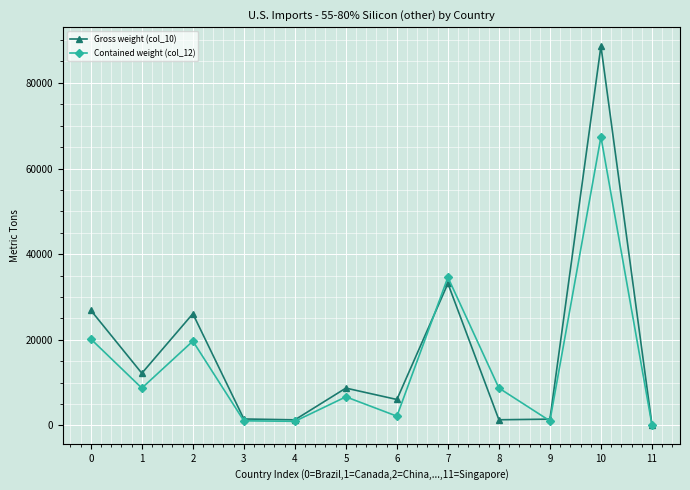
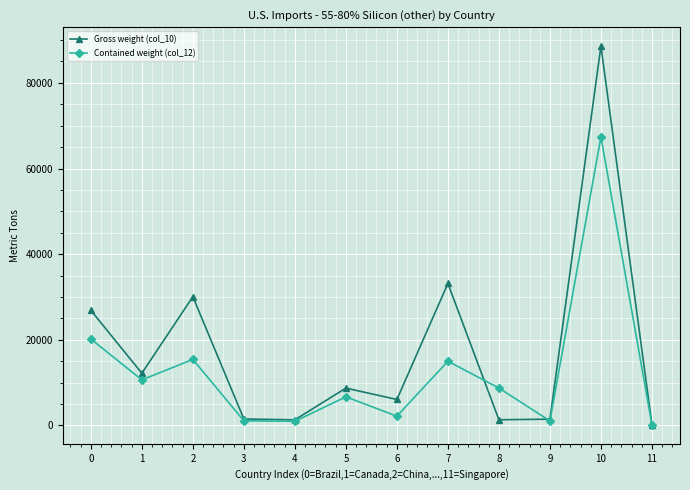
  {
    "Gross weight (col_10)": {
      "0": 27000,
      "1": 12000,
-     "2": 26000,
+     "2": 30000,
      "5": 9000,
      "6": 6000,
      "7": 33000,
      "8": 1000,
      "10": 89000
    },
    "Contained weight (col_12)": {
      "0": 20000,
-     "1": 9000,
-     "2": 20000,
+     "1": 11000,
+     "2": 15000,
      "5": 7000,
      "6": 2000,
-     "7": 35000,
+     "7": 15000,
      "8": 9000,
      "10": 67000
    }
  }
